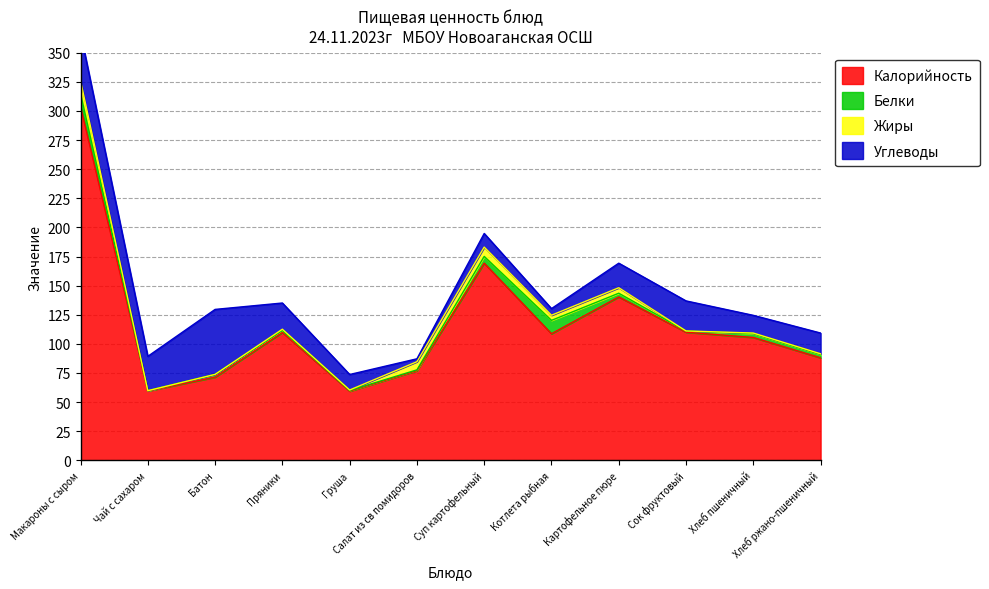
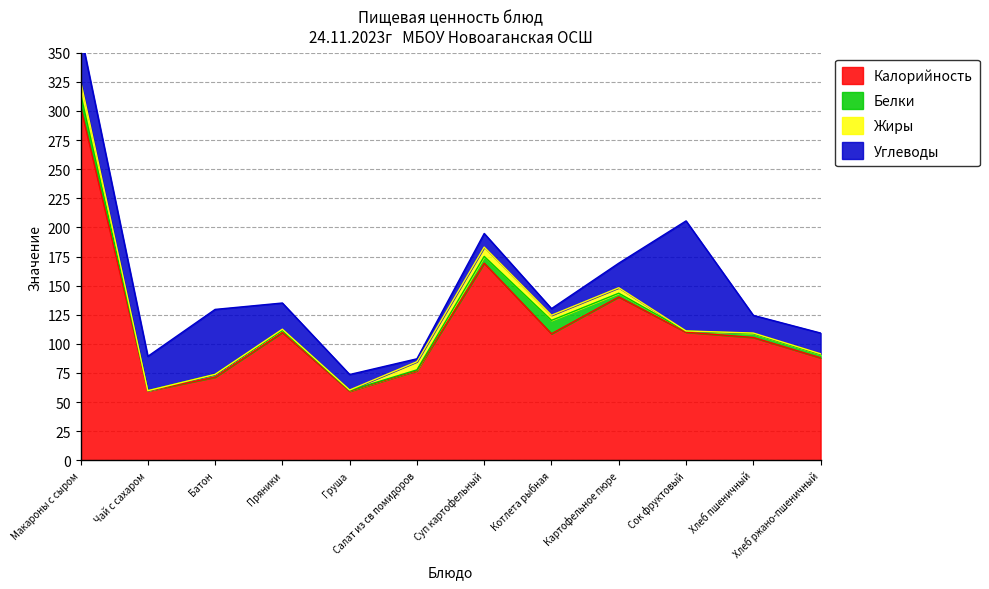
  {
    "Калорийность": {
      "Макароны с сыром": 304,
      "Батон": 71,
      "Суп картофельный": 169,
      "Котлета рыбная": 109,
      "Картофельное пюре": 140,
      "Хлеб пшеничный": 106,
      "Хлеб ржано-пшеничный": 88
    },
    "Белки": {
      "Макароны с сыром": 11,
      "Суп картофельный": 6,
      "Котлета рыбная": 12,
      "Картофельное пюре": 3
    },
    "Жиры": {
      "Макароны с сыром": 11,
      "Салат из св помидоров": 7,
      "Суп картофельный": 8,
      "Котлета рыбная": 4,
      "Картофельное пюре": 5
    },
    "Углеводы": {
      "Чай с сахаром": 30,
      "Батон": 56,
      "Пряники": 23,
      "Груша": 13,
      "Салат из св помидоров": 3,
      "Суп картофельный": 12,
      "Котлета рыбная": 6,
      "Картофельное пюре": 21,
-     "Сок фруктовый": 26,
+     "Сок фруктовый": 95,
      "Хлеб пшеничный": 15,
      "Хлеб ржано-пшеничный": 18
    }
  }
